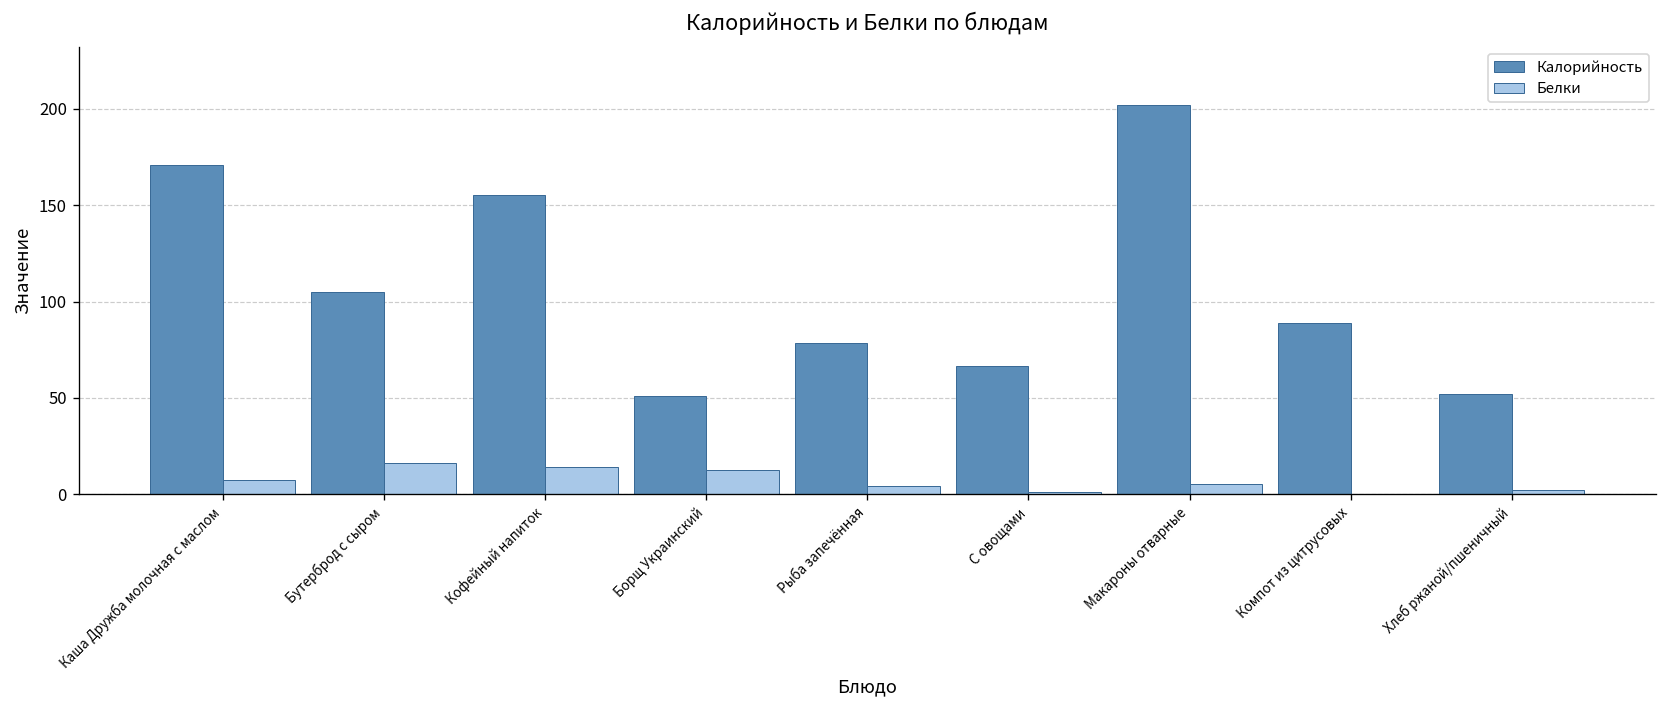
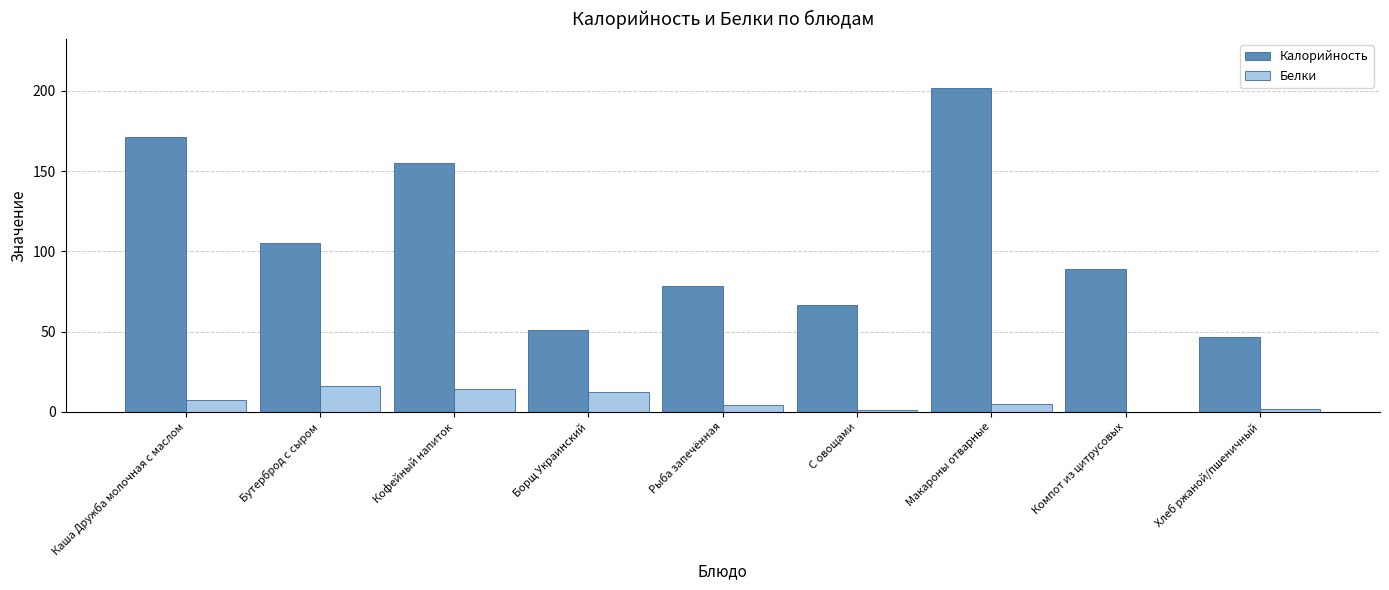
  {
    "Калорийность": {
      "Каша Дружба молочная с маслом": 171,
      "Бутерброд с сыром": 105,
      "Кофейный напиток": 155,
      "Борщ Украинский": 51,
      "Рыба запечённая": 79,
      "С овощами": 67,
      "Макароны отварные": 202,
      "Компот из цитрусовых": 89,
-     "Хлеб ржаной/пшеничный": 52
+     "Хлеб ржаной/пшеничный": 46
    },
    "Белки": {
      "Каша Дружба молочная с маслом": 8,
      "Бутерброд с сыром": 16,
      "Кофейный напиток": 14,
      "Борщ Украинский": 12,
      "Рыба запечённая": 4,
      "Макароны отварные": 5,
      "Компот из цитрусовых": 0,
      "Хлеб ржаной/пшеничный": 2
    }
  }
